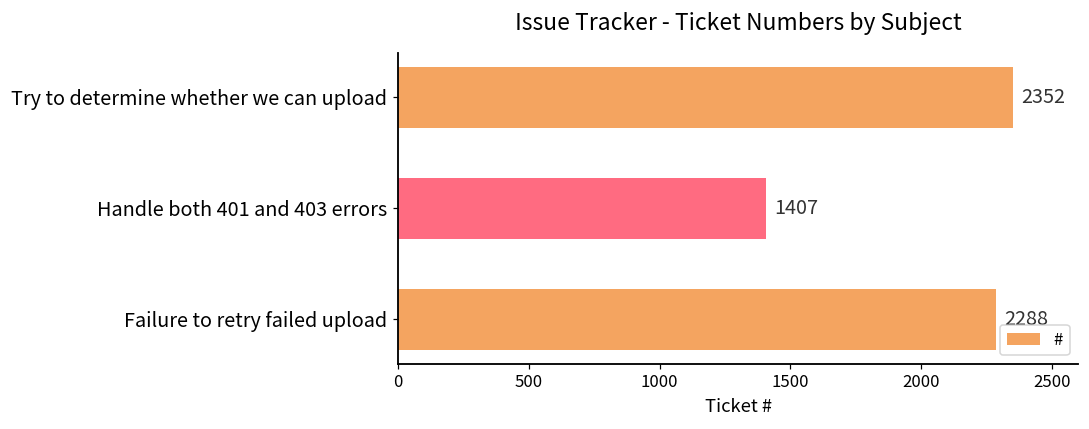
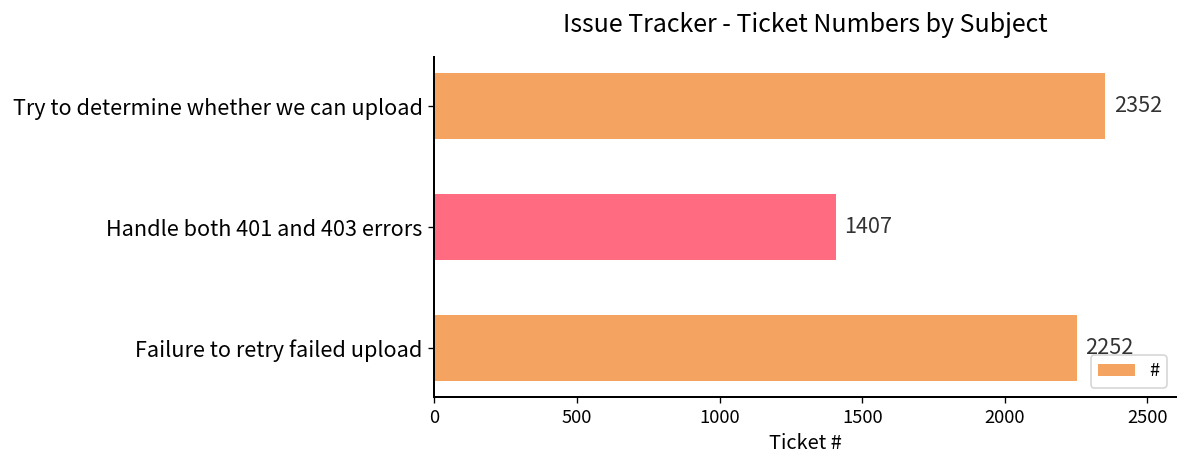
  {
    "Try to determine whether we can upload": 2352,
    "Handle both 401 and 403 errors": 1407,
-   "Failure to retry failed upload": 2288
+   "Failure to retry failed upload": 2252
  }
